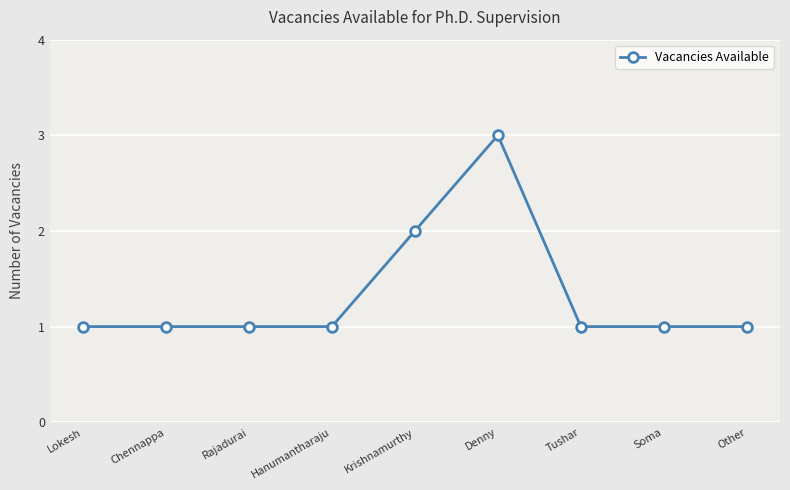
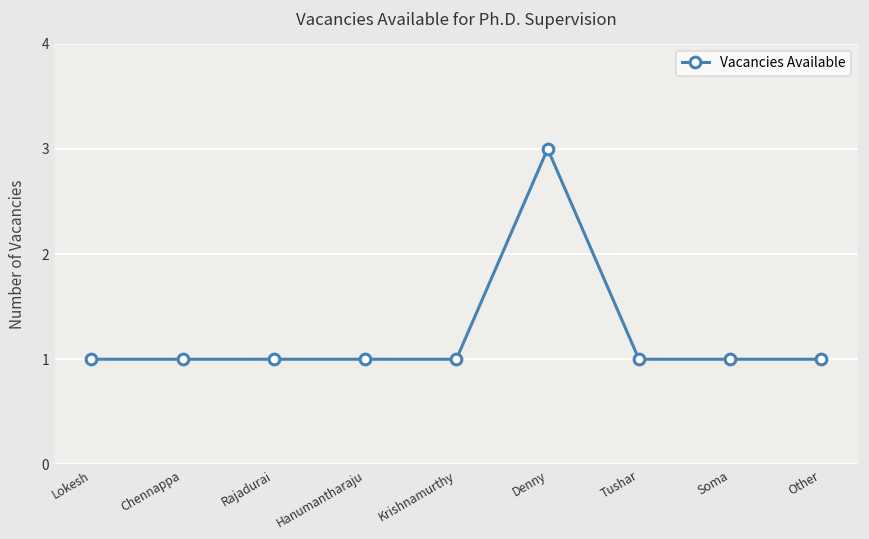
  {
    "Lokesh": 1,
    "Chennappa": 1,
    "Rajadurai": 1,
    "Hanumantharaju": 1,
-   "Krishnamurthy": 2,
+   "Krishnamurthy": 1,
    "Denny": 3,
    "Tushar": 1,
    "Soma": 1,
    "Other": 1
  }
